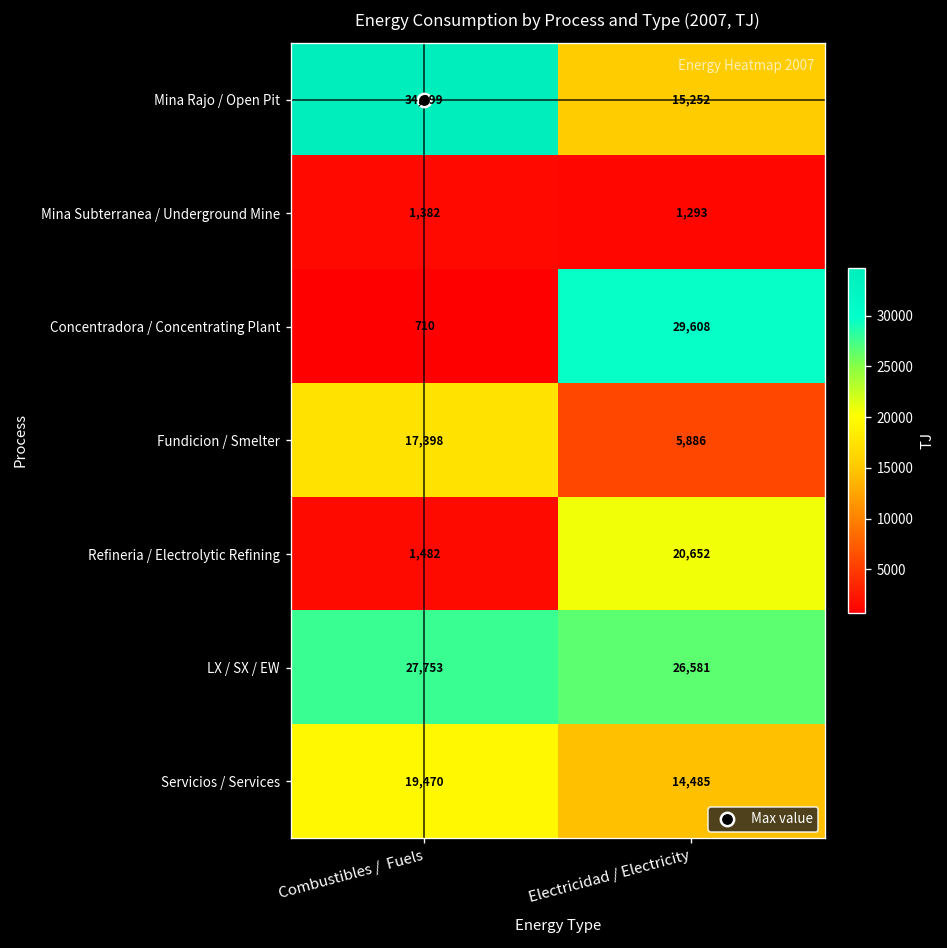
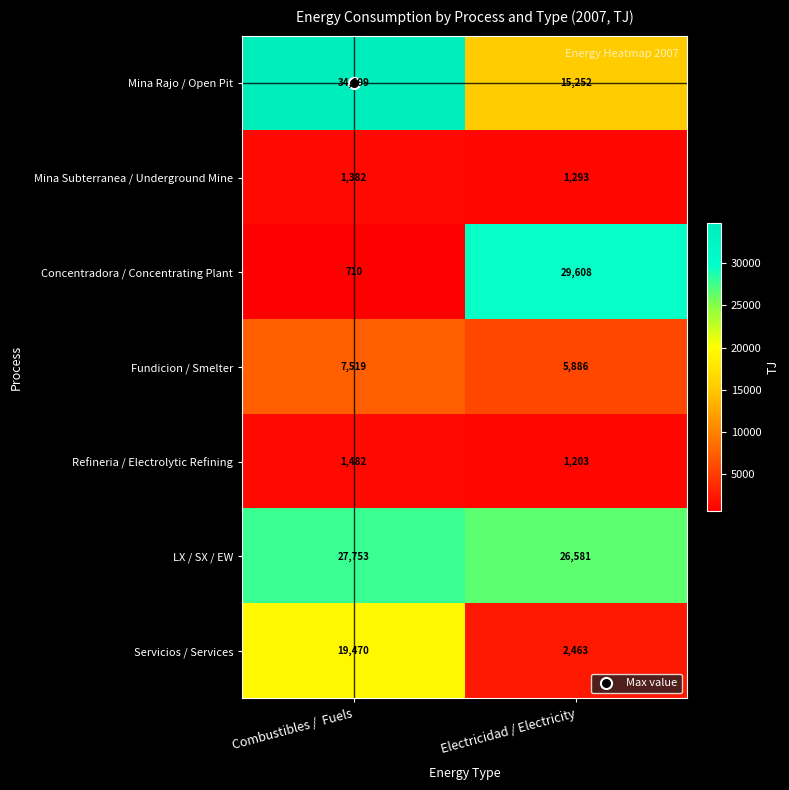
  {
    "Mina Subterranea / Underground Mine": {
      "Combustibles / Fuels": "1,382",
      "Electricidad / Electricity": "1,293"
    },
    "Concentradora / Concentrating Plant": {
      "Combustibles / Fuels": "710",
      "Electricidad / Electricity": "29,608"
    },
    "Fundicion / Smelter": {
-     "Combustibles / Fuels": "17,398",
+     "Combustibles / Fuels": "7,519",
      "Electricidad / Electricity": "5,886"
    },
    "Refineria / Electrolytic Refining": {
      "Combustibles / Fuels": "1,482",
-     "Electricidad / Electricity": "20,652"
+     "Electricidad / Electricity": "1,203"
    },
    "LX / SX / EW": {
      "Combustibles / Fuels": "27,753",
      "Electricidad / Electricity": "26,581"
    },
    "Servicios / Services": {
      "Combustibles / Fuels": "19,470",
-     "Electricidad / Electricity": "14,485"
+     "Electricidad / Electricity": "2,463"
    }
  }
